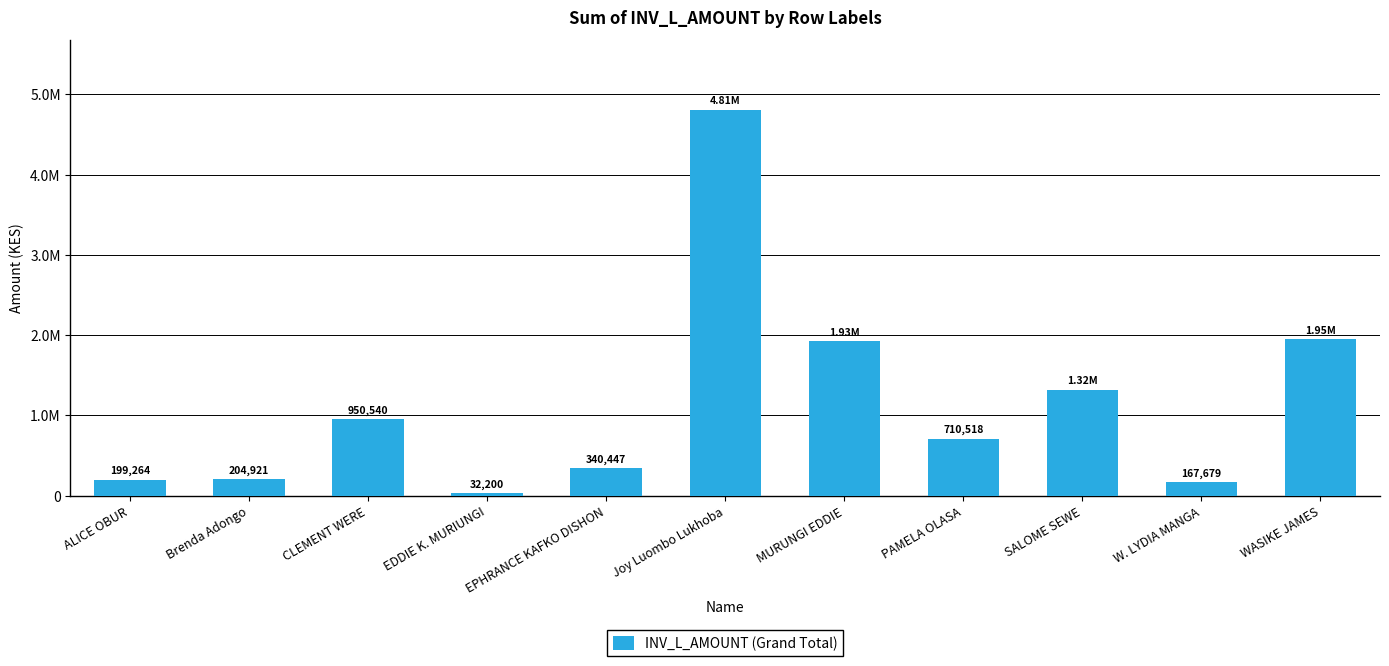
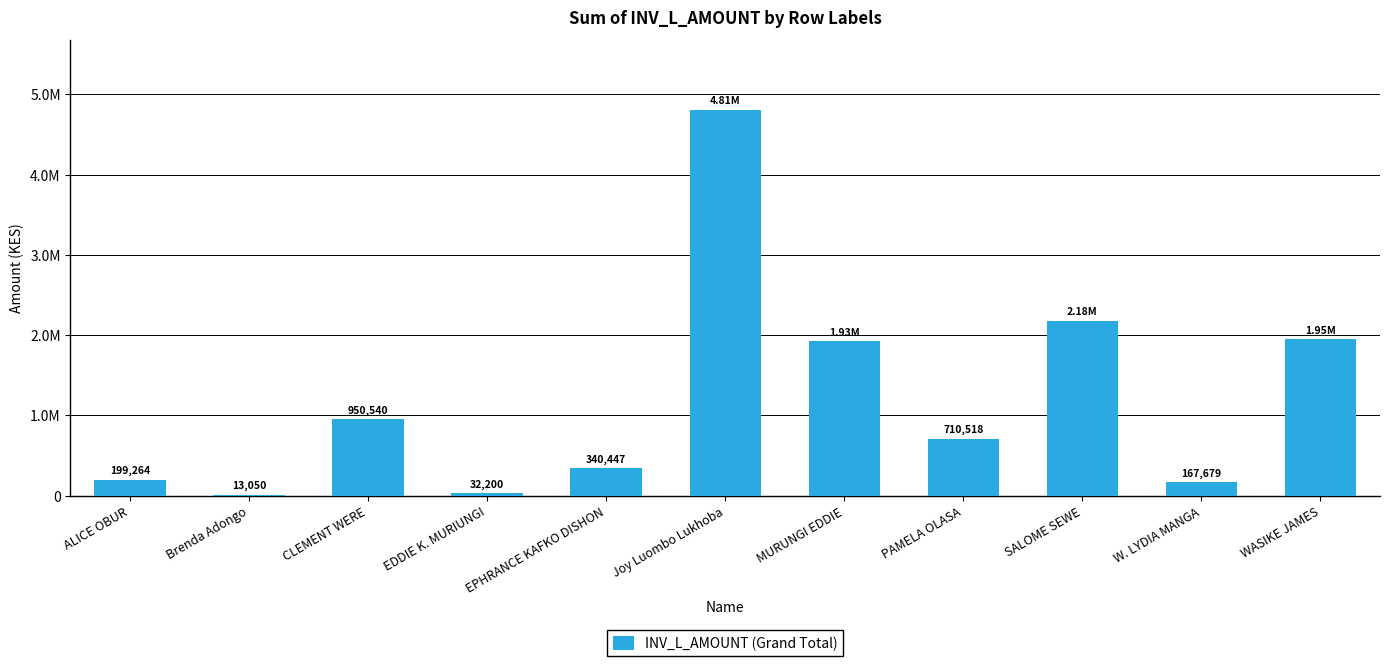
  {
    "ALICE OBUR": "199,264",
-   "Brenda Adongo": "204,921",
+   "Brenda Adongo": "13,050",
    "CLEMENT WERE": "950,540",
    "EDDIE K. MURIUNGI": "32,200",
    "Joy Luombo Lukhoba": "4.81M",
    "MURUNGI EDDIE": "1.93M",
-   "SALOME SEWE": "1.32M",
+   "SALOME SEWE": "2.18M",
    "WASIKE JAMES": "1.95M"
  }
